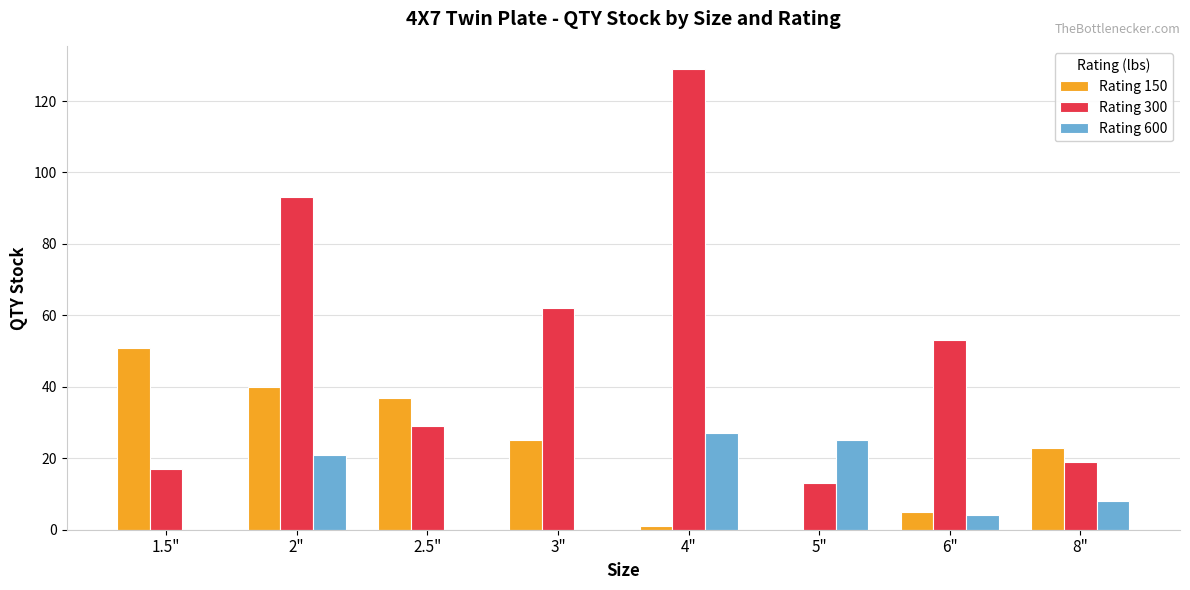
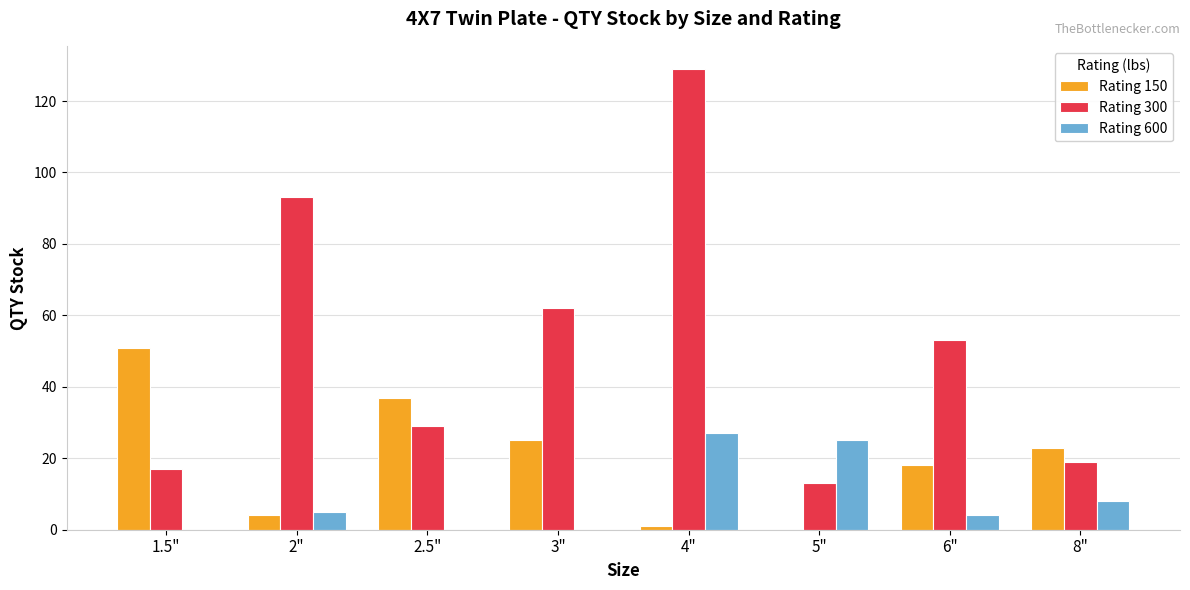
  {
    "Rating 150": {
      "1.5\"": 51,
-     "2\"": 40,
+     "2\"": 4,
      "2.5\"": 37,
      "3\"": 25,
      "4\"": 1,
      "5\"": 0,
-     "6\"": 5,
+     "6\"": 18,
      "8\"": 23
    },
    "Rating 300": {
      "1.5\"": 17,
      "2\"": 93,
      "2.5\"": 29,
      "3\"": 62,
      "4\"": 129,
      "5\"": 13,
      "6\"": 53,
      "8\"": 19
    },
    "Rating 600": {
      "1.5\"": 0,
-     "2\"": 21,
+     "2\"": 5,
      "2.5\"": 0,
      "3\"": 0,
      "4\"": 27,
      "5\"": 25,
      "6\"": 4,
      "8\"": 8
    }
  }
